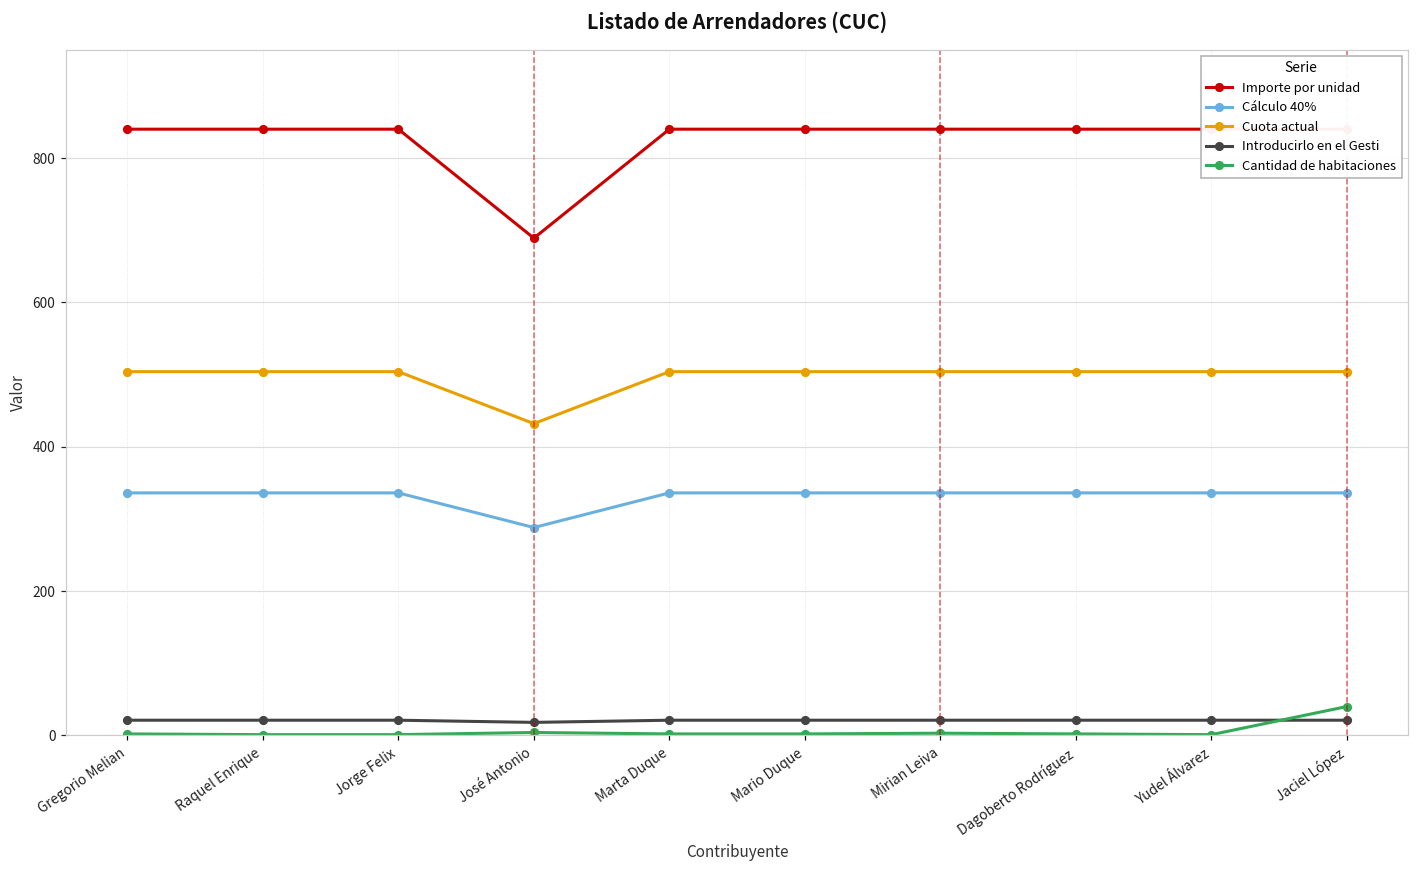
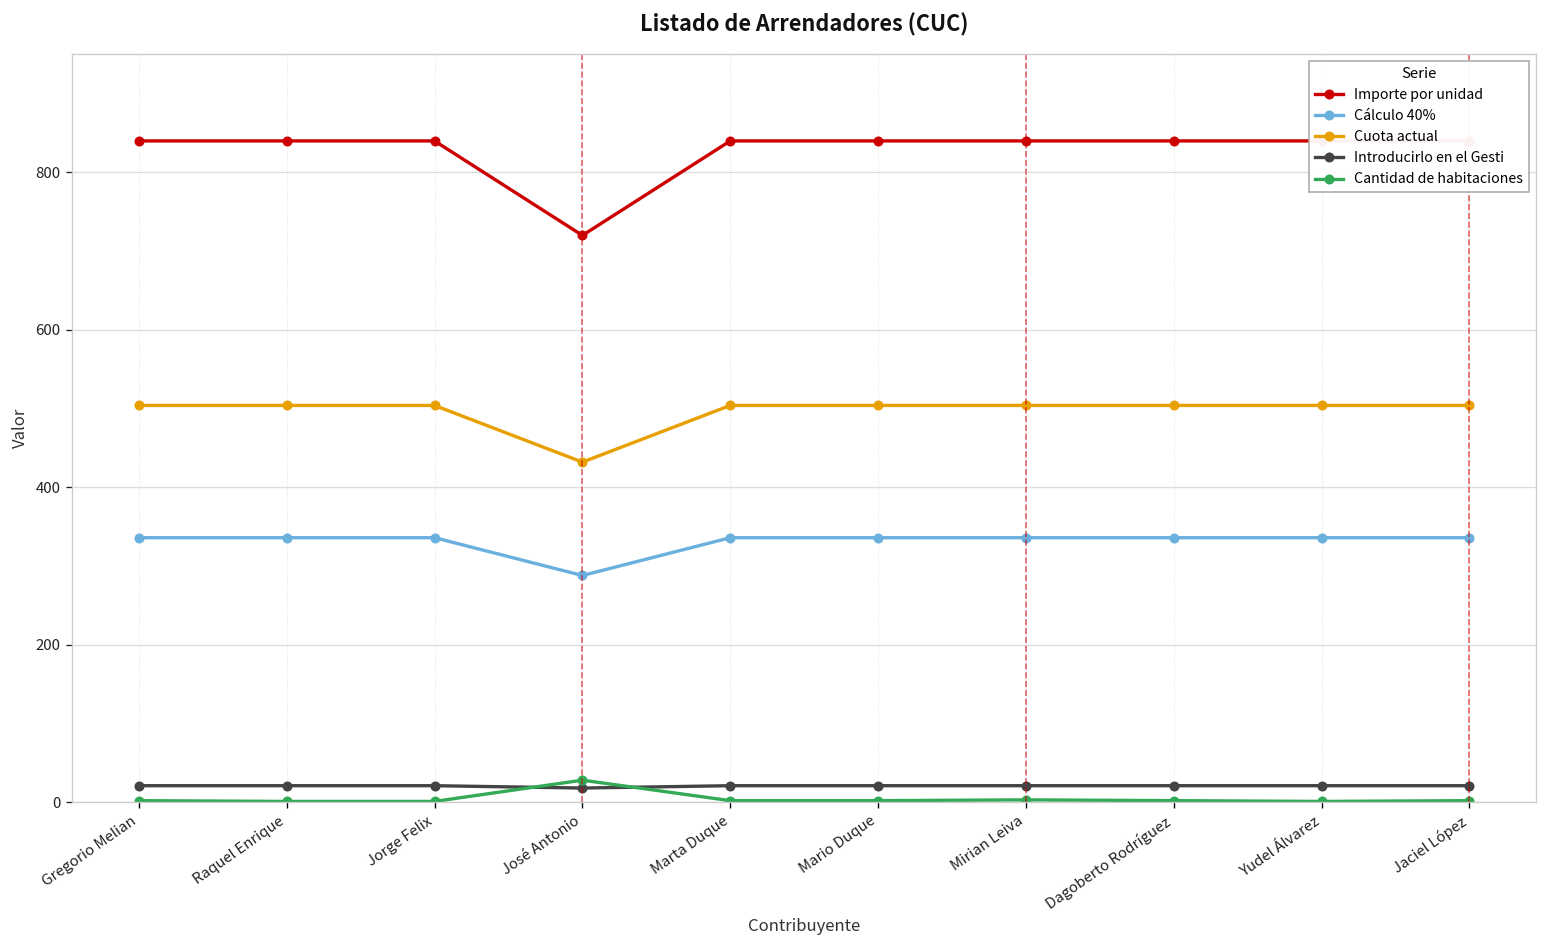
  {
    "Importe por unidad": {
      "Gregorio Melian": 840,
      "Raquel Enrique": 840,
      "Jorge Felix": 840,
-     "José Antonio": 690,
+     "José Antonio": 720,
      "Marta Duque": 840,
      "Mario Duque": 840,
      "Mirian Leiva": 840,
      "Dagoberto Rodríguez": 840
    },
    "Cálculo 40%": {
      "Gregorio Melian": 340,
      "Raquel Enrique": 340,
      "Jorge Felix": 340,
      "José Antonio": 290,
      "Marta Duque": 340,
      "Mario Duque": 340,
      "Mirian Leiva": 340,
      "Dagoberto Rodríguez": 340,
      "Yudel Álvarez": 340,
      "Jaciel López": 340
    },
    "Cuota actual": {
      "Gregorio Melian": 500,
      "Raquel Enrique": 500,
      "Jorge Felix": 500,
      "José Antonio": 430,
      "Marta Duque": 500,
      "Mario Duque": 500,
      "Mirian Leiva": 500,
      "Dagoberto Rodríguez": 500,
      "Yudel Álvarez": 500,
      "Jaciel López": 500
    },
    "Introducirlo en el Gesti": {
      "Gregorio Melian": 20,
      "Raquel Enrique": 20,
      "Jorge Felix": 20,
      "José Antonio": 20,
      "Marta Duque": 20,
      "Mario Duque": 20,
      "Mirian Leiva": 20,
      "Dagoberto Rodríguez": 20,
      "Yudel Álvarez": 20,
      "Jaciel López": 20
    },
    "Cantidad de habitaciones": {
      "Gregorio Melian": 0,
      "Raquel Enrique": 0,
      "Jorge Felix": 0,
-     "José Antonio": 0,
+     "José Antonio": 30,
      "Marta Duque": 0,
      "Mario Duque": 0,
      "Mirian Leiva": 0,
      "Dagoberto Rodríguez": 0,
      "Yudel Álvarez": 0,
-     "Jaciel López": 40
+     "Jaciel López": 0
    }
  }
